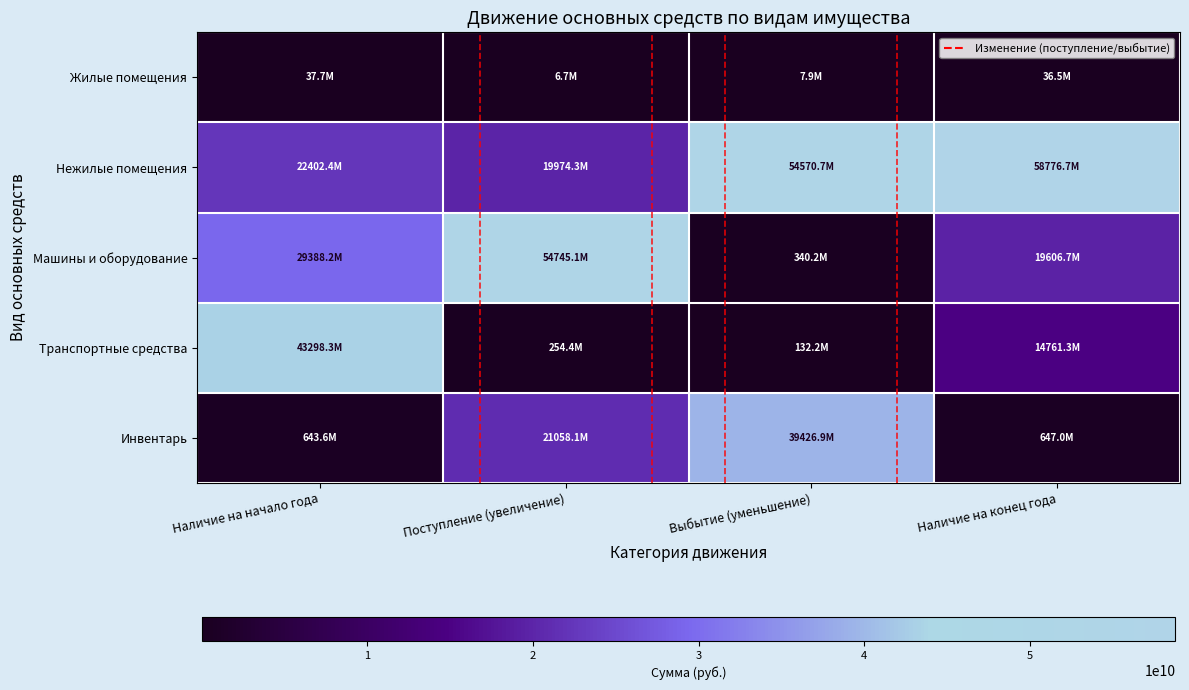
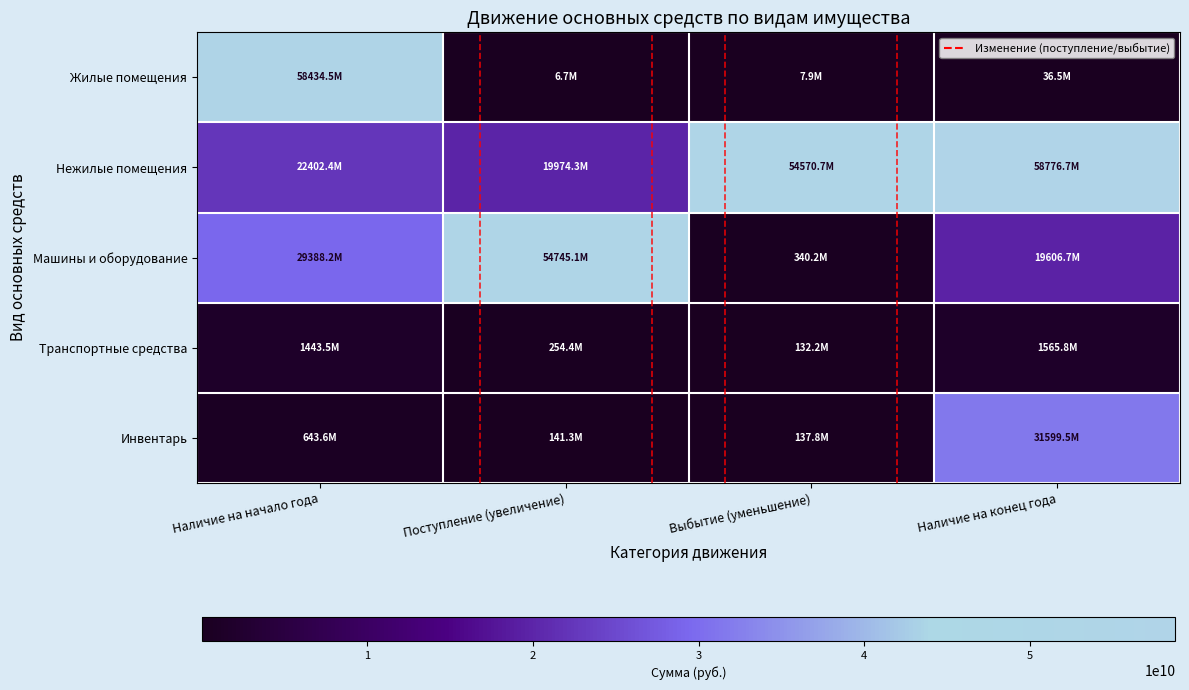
  {
    "Жилые помещения": {
-     "Наличие на начало года": "37.7M",
+     "Наличие на начало года": "58434.5M",
      "Поступление (увеличение)": "6.7M",
      "Выбытие (уменьшение)": "7.9M",
      "Наличие на конец года": "36.5M"
    },
    "Нежилые помещения": {
      "Наличие на начало года": "22402.4M",
      "Поступление (увеличение)": "19974.3M",
      "Выбытие (уменьшение)": "54570.7M",
      "Наличие на конец года": "58776.7M"
    },
    "Машины и оборудование": {
      "Наличие на начало года": "29388.2M",
      "Поступление (увеличение)": "54745.1M",
      "Выбытие (уменьшение)": "340.2M",
      "Наличие на конец года": "19606.7M"
    },
    "Транспортные средства": {
-     "Наличие на начало года": "43298.3M",
+     "Наличие на начало года": "1443.5M",
      "Поступление (увеличение)": "254.4M",
      "Выбытие (уменьшение)": "132.2M",
-     "Наличие на конец года": "14761.3M"
+     "Наличие на конец года": "1565.8M"
    },
    "Инвентарь": {
      "Наличие на начало года": "643.6M",
-     "Поступление (увеличение)": "21058.1M",
-     "Выбытие (уменьшение)": "39426.9M",
-     "Наличие на конец года": "647.0M"
+     "Поступление (увеличение)": "141.3M",
+     "Выбытие (уменьшение)": "137.8M",
+     "Наличие на конец года": "31599.5M"
    }
  }
